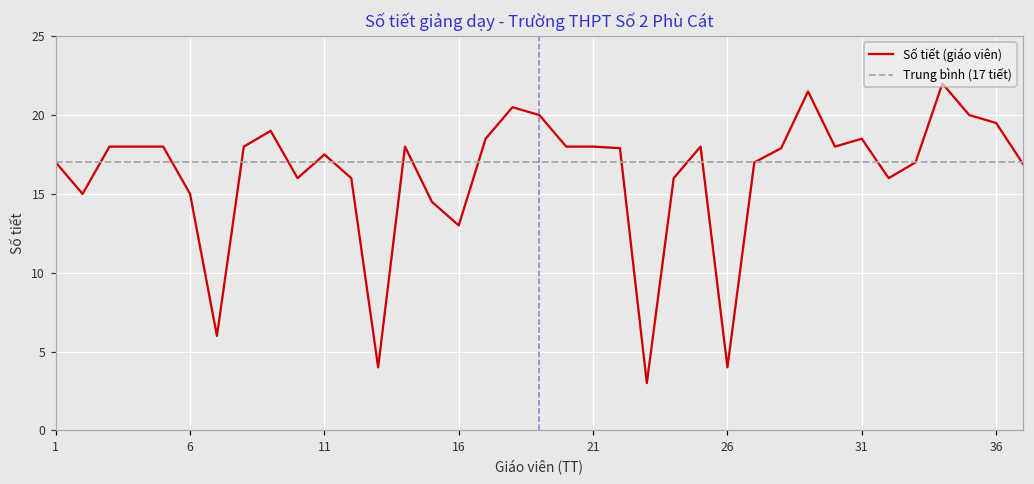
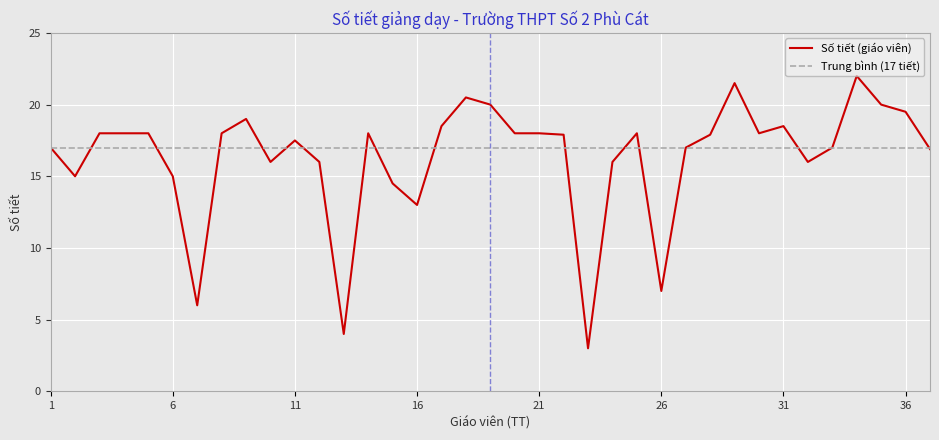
  {
    "Số tiết (giáo viên)": {
      "6": 15,
      "11": 17.5,
      "16": 13,
      "21": 18,
-     "26": 4,
+     "26": 7,
      "31": 18.5,
      "36": 19.5
    },
    "Trung bình (17 tiết)": {
      "6": 17,
      "11": 17,
      "16": 17,
      "21": 17,
      "26": 17,
      "31": 17,
      "36": 17
    }
  }
